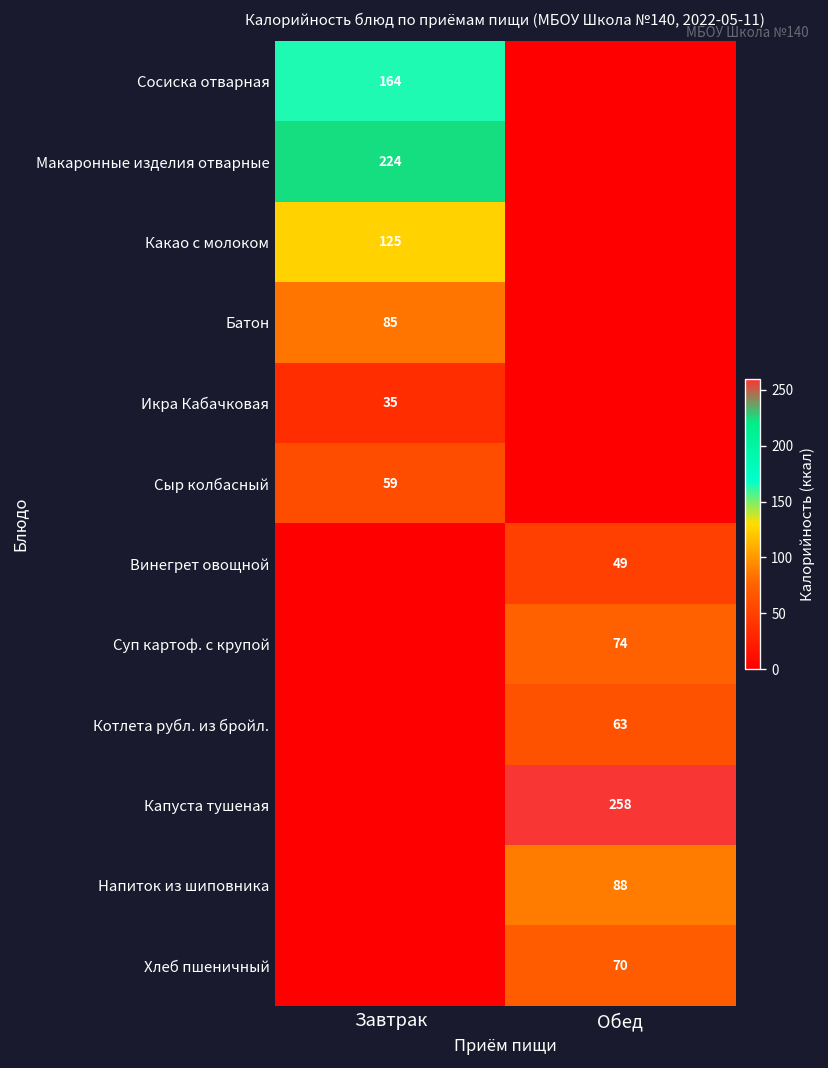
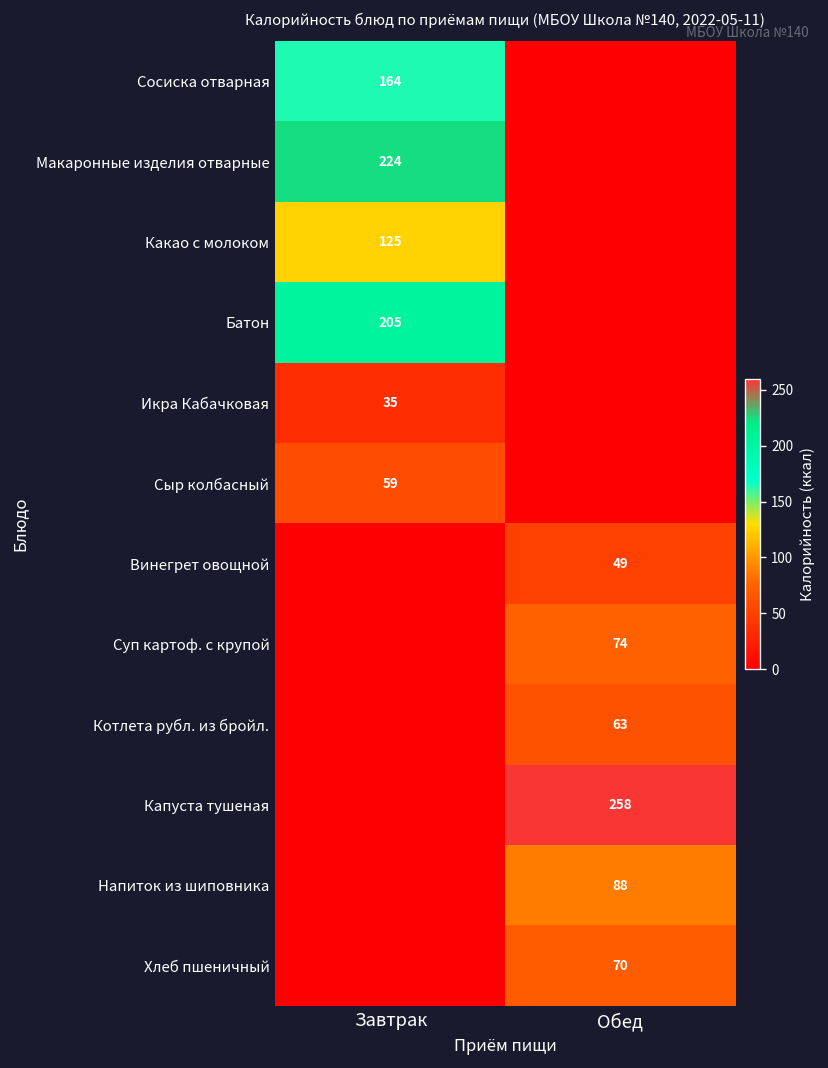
  {
    "Сосиска отварная": {
      "Завтрак": 164
    },
    "Макаронные изделия отварные": {
      "Завтрак": 224
    },
    "Какао с молоком": {
      "Завтрак": 125
    },
    "Батон": {
-     "Завтрак": 85
+     "Завтрак": 205
    },
    "Икра Кабачковая": {
      "Завтрак": 35
    },
    "Сыр колбасный": {
      "Завтрак": 59
    },
    "Винегрет овощной": {
      "Обед": 49
    },
    "Суп картоф. с крупой": {
      "Обед": 74
    },
    "Котлета рубл. из бройл.": {
      "Обед": 63
    },
    "Капуста тушеная": {
      "Обед": 258
    },
    "Напиток из шиповника": {
      "Обед": 88
    },
    "Хлеб пшеничный": {
      "Обед": 70
    }
  }
